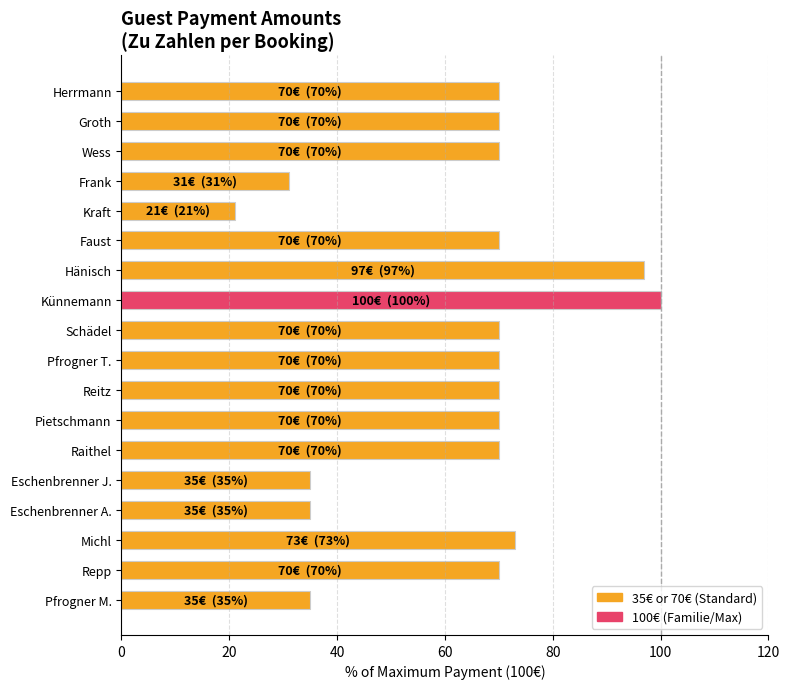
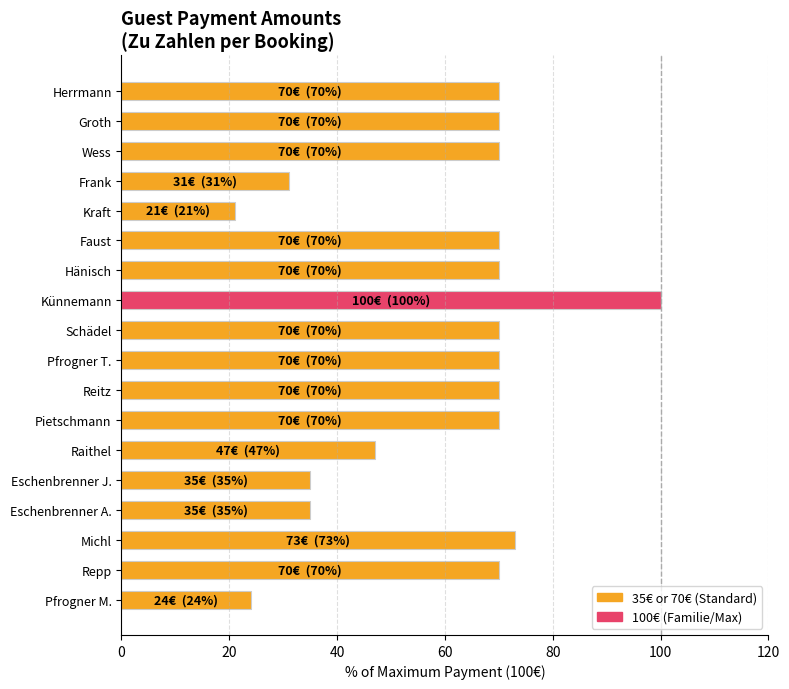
  {
    "Herrmann": "70€",
    "Groth": "70€",
    "Wess": "70€",
    "Frank": "31€",
    "Kraft": "21€",
    "Faust": "70€",
-   "Hänisch": "97€ (97%)",
+   "Hänisch": "70€ (70%)",
    "Künnemann": "100€",
    "Schädel": "70€",
    "Pfrogner T.": "70€",
    "Reitz": "70€",
    "Pietschmann": "70€",
-   "Raithel": "70€ (70%)",
+   "Raithel": "47€ (47%)",
    "Eschenbrenner J.": "35€",
    "Eschenbrenner A.": "35€",
    "Michl": "73€",
    "Repp": "70€",
-   "Pfrogner M.": "35€ (35%)"
+   "Pfrogner M.": "24€ (24%)"
  }
